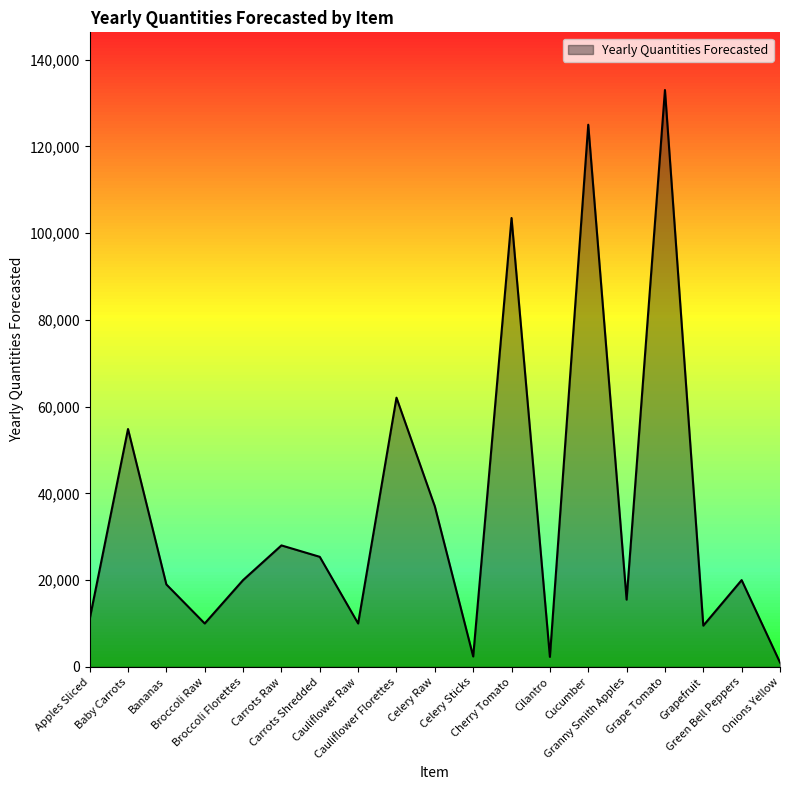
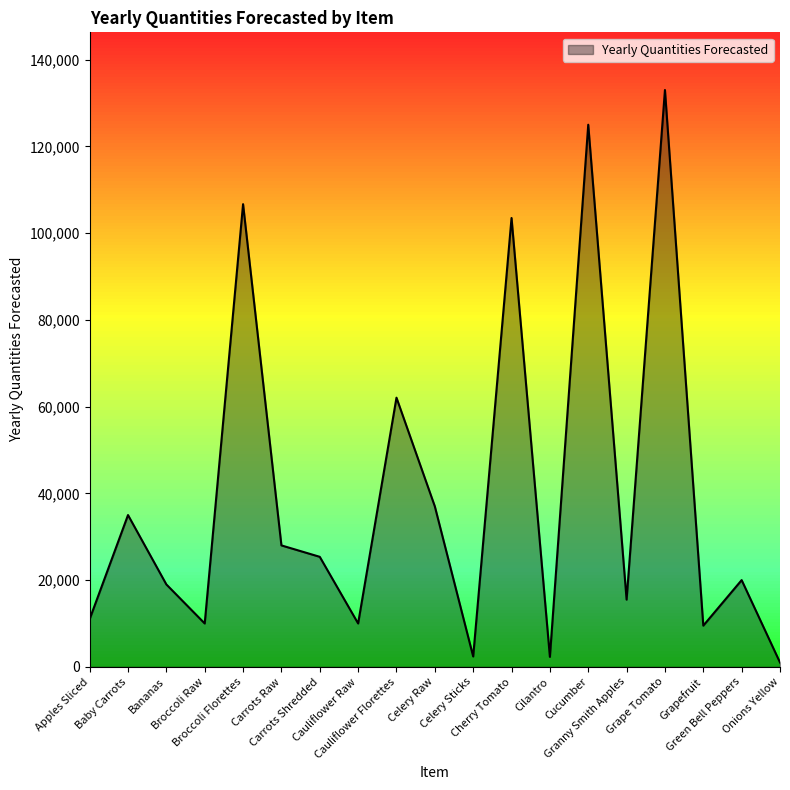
  {
    "Apples Sliced": "11,000",
-   "Baby Carrots": "55,000",
+   "Baby Carrots": "35,000",
    "Bananas": "19,000",
    "Broccoli Raw": "10,000",
-   "Broccoli Florettes": "20,000",
+   "Broccoli Florettes": "107,000",
    "Carrots Raw": "28,000",
    "Carrots Shredded": "25,000",
    "Cauliflower Raw": "10,000",
    "Cauliflower Florettes": "62,000",
    "Celery Raw": "37,000",
    "Celery Sticks": "2,000",
    "Cherry Tomato": "103,000",
    "Cilantro": "2,000",
    "Cucumber": "125,000",
    "Granny Smith Apples": "16,000",
    "Grape Tomato": "133,000",
    "Grapefruit": "10,000",
    "Green Bell Peppers": "20,000",
    "Onions Yellow": "1,000"
  }
